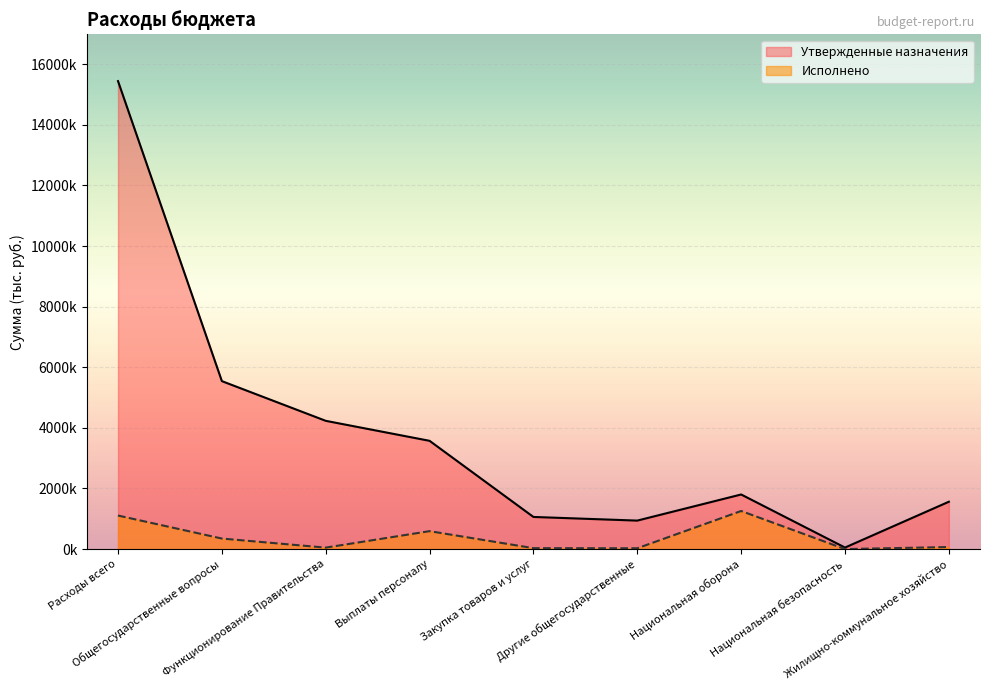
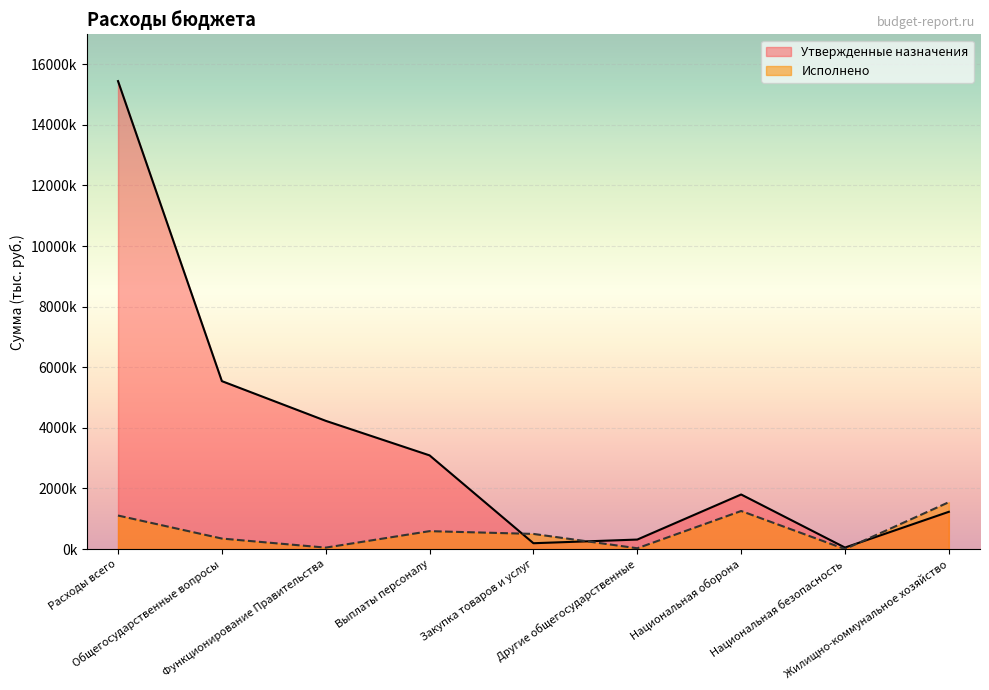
  {
    "Утвержденные назначения": {
      "Расходы всего": 15400000,
      "Общегосударственные вопросы": 5500000,
      "Функционирование Правительства": 4200000,
-     "Выплаты персоналу": 3600000,
-     "Закупка товаров и услуг": 1100000,
-     "Другие общегосударственные": 900000,
+     "Выплаты персоналу": 3100000,
+     "Закупка товаров и услуг": 200000,
+     "Другие общегосударственные": 300000,
      "Национальная оборона": 1800000,
-     "Жилищно-коммунальное хозяйство": 1600000
+     "Жилищно-коммунальное хозяйство": 1200000
    },
    "Исполнено": {
      "Расходы всего": 1100000,
      "Общегосударственные вопросы": 300000,
      "Функционирование Правительства": 0,
      "Выплаты персоналу": 600000,
-     "Закупка товаров и услуг": 0,
+     "Закупка товаров и услуг": 500000,
      "Другие общегосударственные": 0,
      "Национальная оборона": 1300000,
-     "Жилищно-коммунальное хозяйство": 100000
+     "Жилищно-коммунальное хозяйство": 1500000
    }
  }
